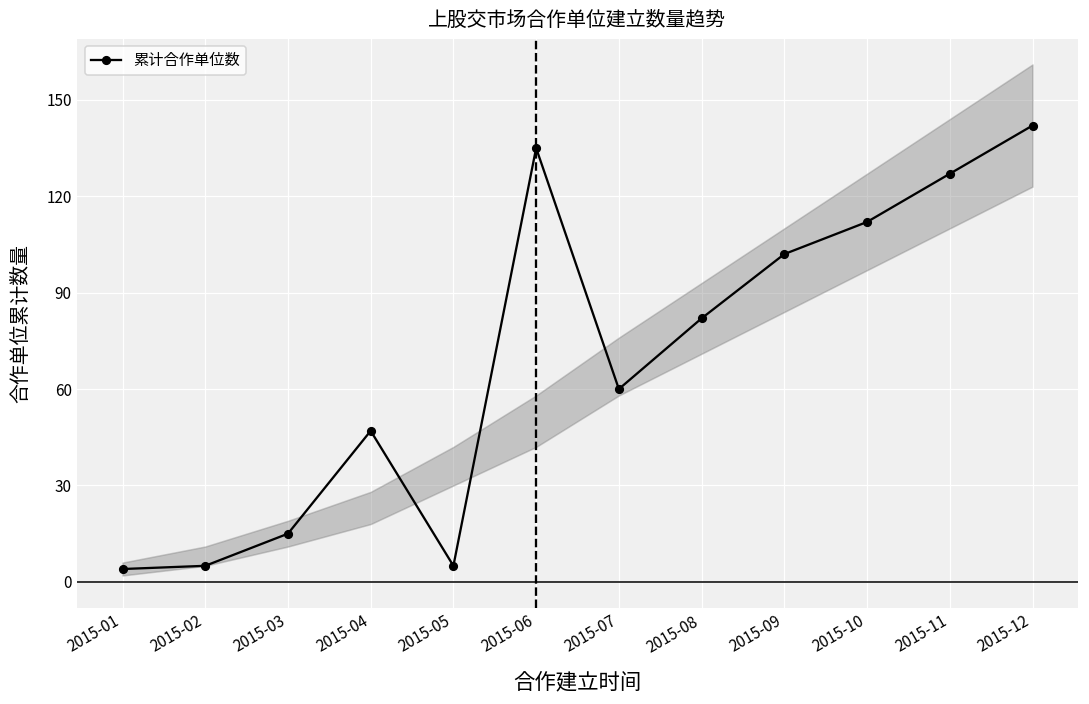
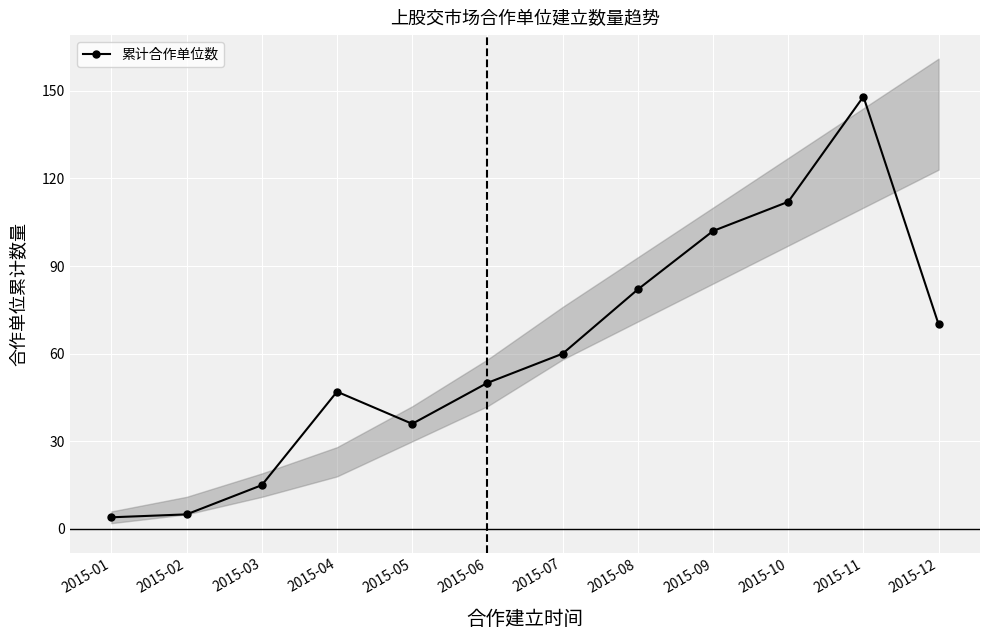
  {
    "累计合作单位数": {
      "2015-01": 4,
      "2015-02": 5,
      "2015-03": 15,
      "2015-04": 47,
-     "2015-05": 5,
-     "2015-06": 135,
+     "2015-05": 36,
+     "2015-06": 50,
      "2015-07": 60,
      "2015-08": 82,
      "2015-09": 102,
      "2015-10": 112,
-     "2015-11": 127,
-     "2015-12": 142
+     "2015-11": 148,
+     "2015-12": 70
    }
  }
